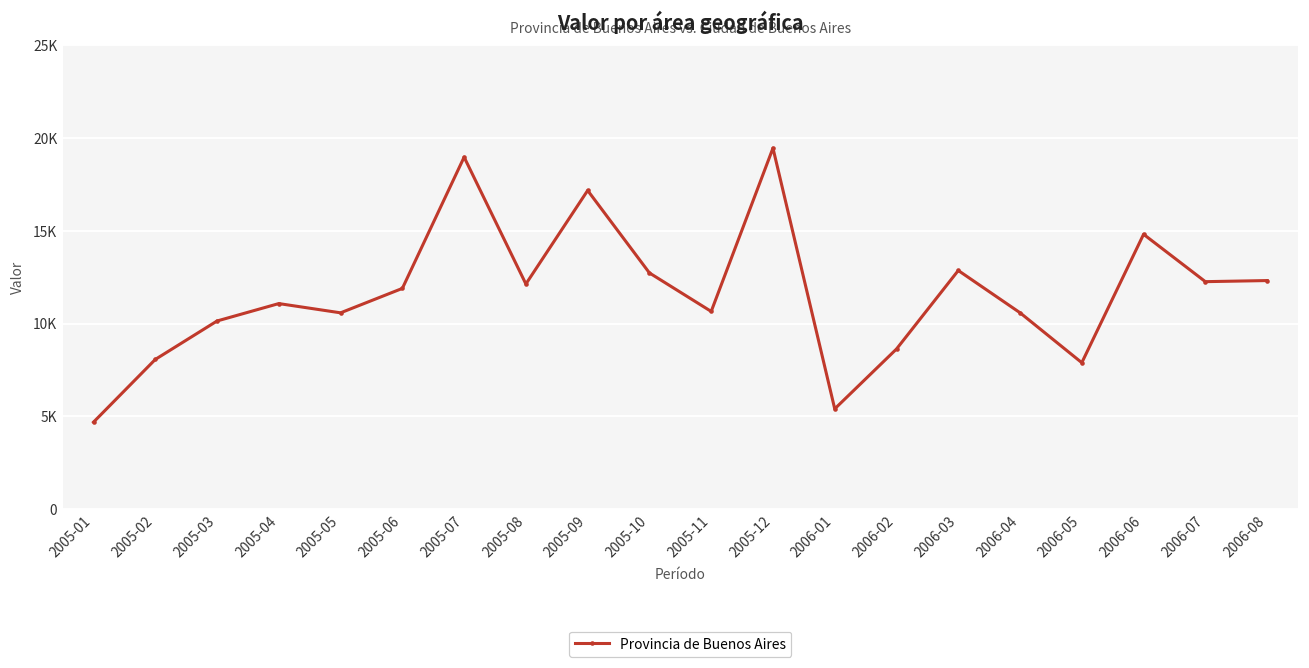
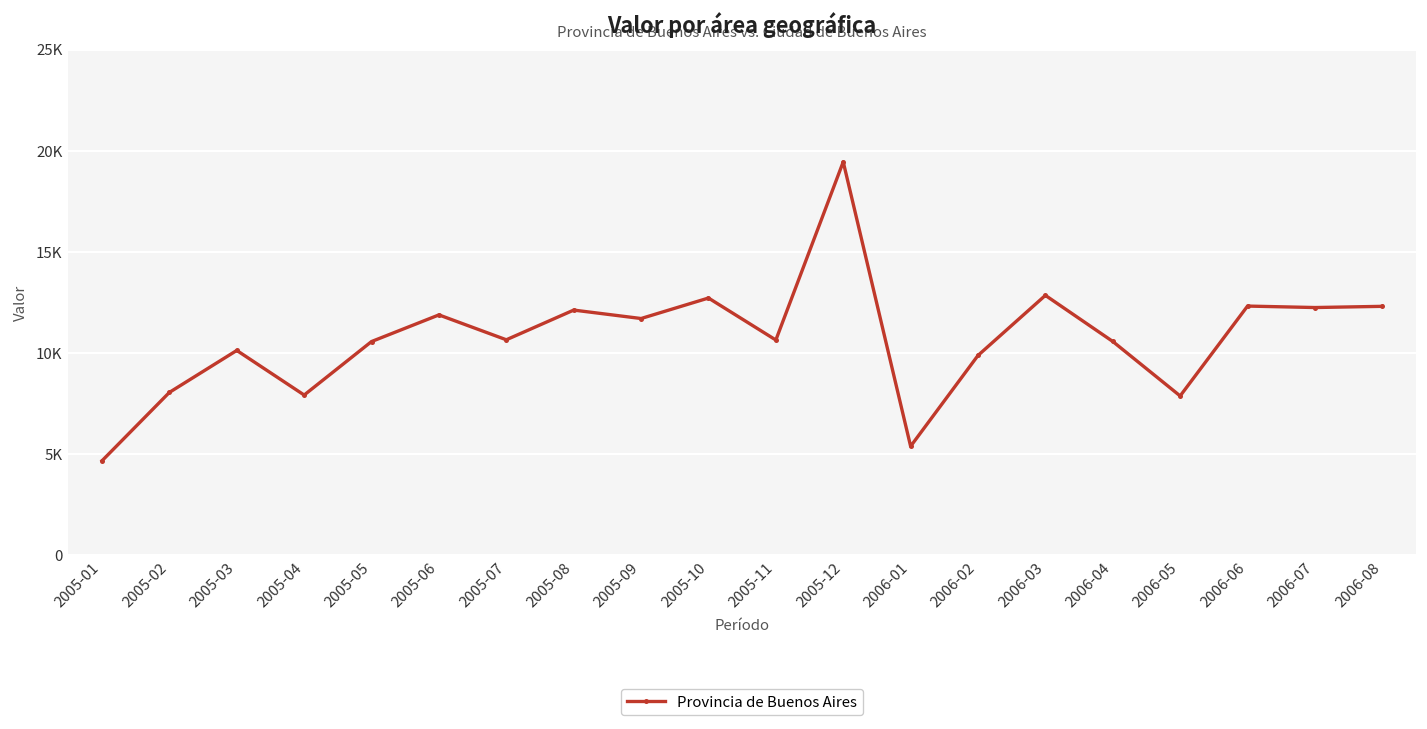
  {
    "2005-01": 4700,
    "2005-02": 8100,
    "2005-03": 10100,
-   "2005-04": 11100,
+   "2005-04": 7900,
    "2005-05": 10600,
    "2005-06": 11900,
-   "2005-07": 19000,
+   "2005-07": 10700,
    "2005-08": 12100,
-   "2005-09": 17200,
+   "2005-09": 11700,
    "2005-10": 12700,
    "2005-11": 10700,
    "2005-12": 19500,
    "2006-01": 5400,
-   "2006-02": 8600,
+   "2006-02": 9900,
    "2006-03": 12900,
    "2006-04": 10600,
    "2006-05": 7900,
-   "2006-06": 14800,
+   "2006-06": 12300,
    "2006-07": 12300,
    "2006-08": 12300
  }
